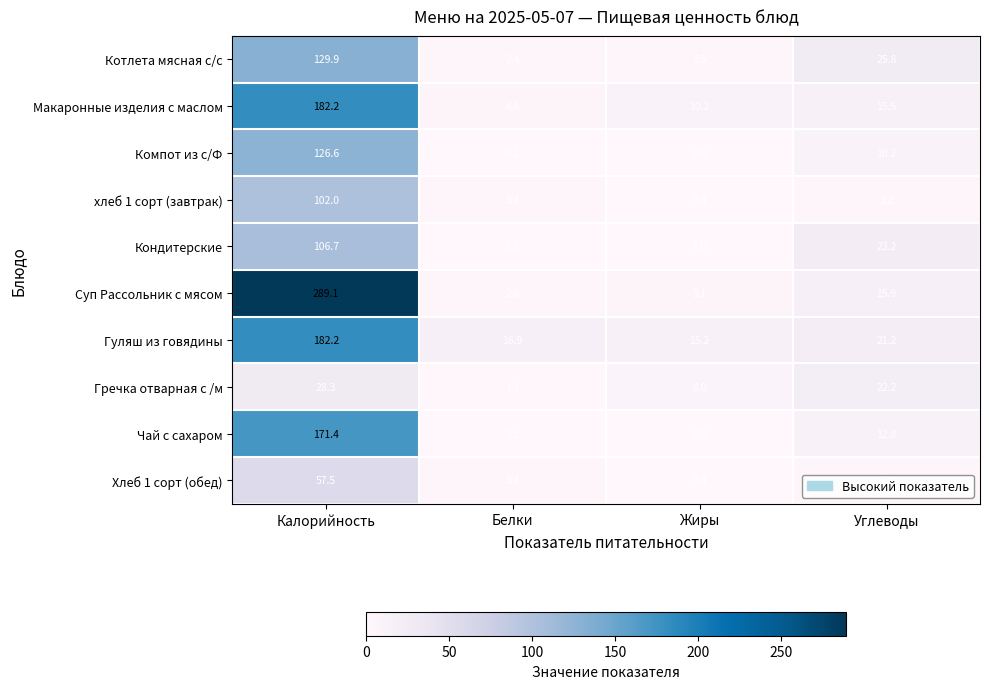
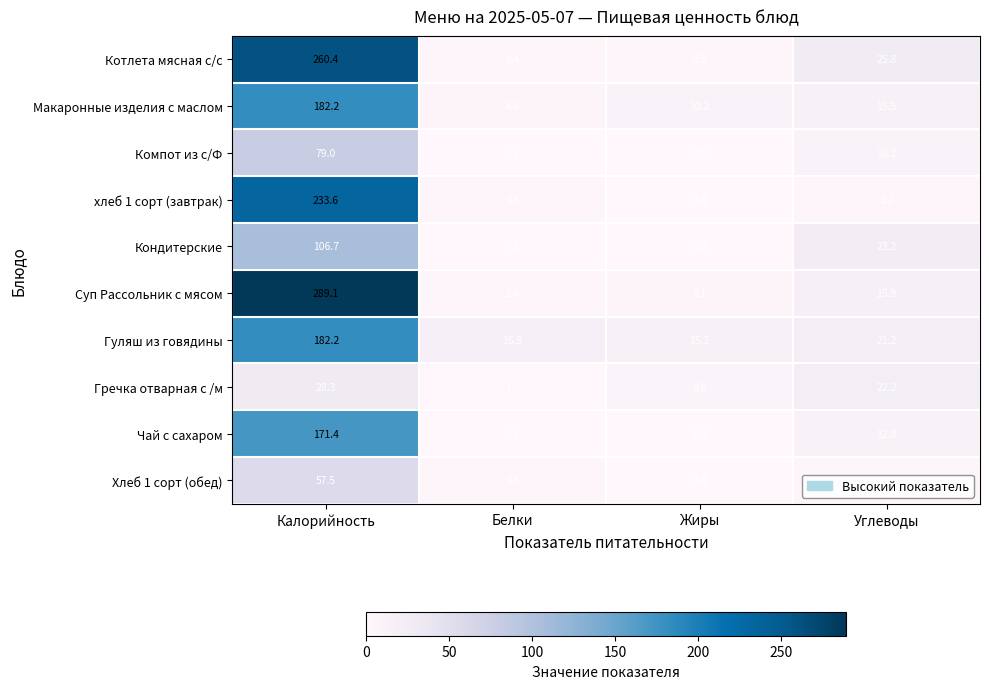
  {
    "Котлета мясная с/с": {
-     "Калорийность": 129.9
+     "Калорийность": 260.4
    },
    "Макаронные изделия с маслом": {
      "Калорийность": 182.2
    },
    "Компот из с/Ф": {
-     "Калорийность": 126.6
+     "Калорийность": 79.0
    },
    "хлеб 1 сорт (завтрак)": {
-     "Калорийность": 102.0
+     "Калорийность": 233.6
    },
    "Кондитерские": {
      "Калорийность": 106.7
    },
    "Суп Рассольник с мясом": {
      "Калорийность": 289.1
    },
    "Гуляш из говядины": {
      "Калорийность": 182.2
    },
    "Чай с сахаром": {
      "Калорийность": 171.4
    }
  }
